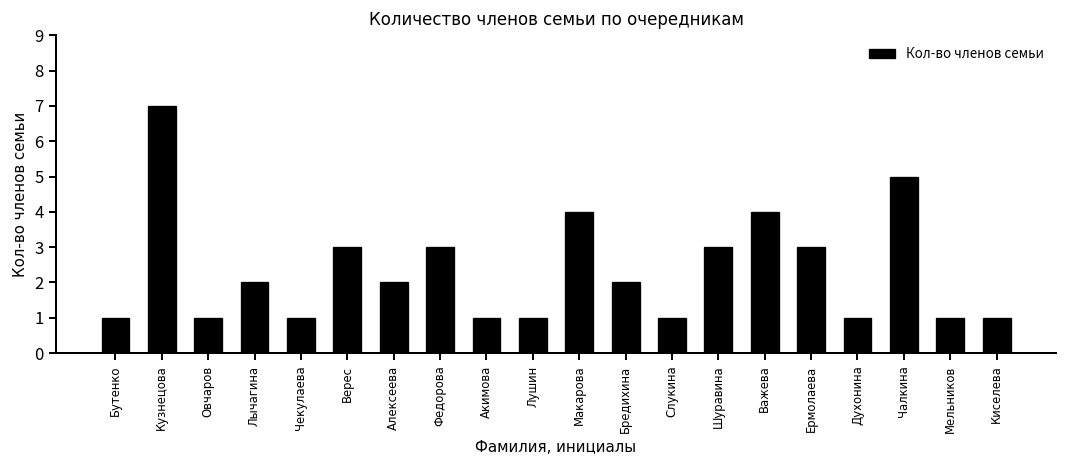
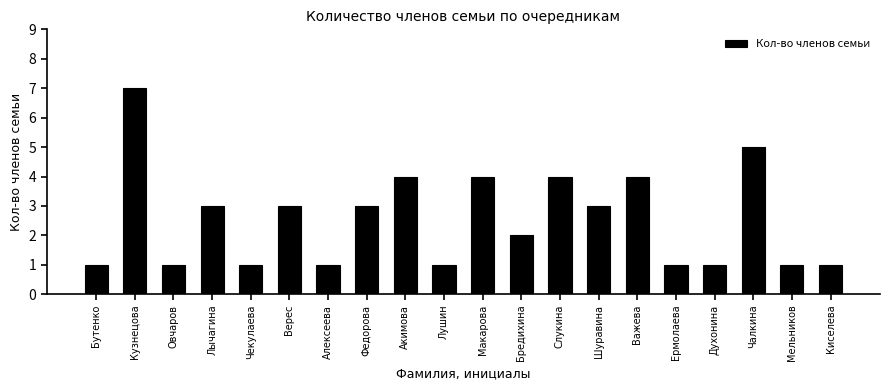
  {
    "Бутенко": 1,
    "Кузнецова": 7,
    "Овчаров": 1,
-   "Лычагина": 2,
+   "Лычагина": 3,
    "Чекулаева": 1,
    "Верес": 3,
-   "Алексеева": 2,
+   "Алексеева": 1,
    "Федорова": 3,
-   "Акимова": 1,
+   "Акимова": 4,
    "Лушин": 1,
    "Макарова": 4,
    "Бредихина": 2,
-   "Слукина": 1,
+   "Слукина": 4,
    "Шуравина": 3,
    "Важева": 4,
-   "Ермолаева": 3,
+   "Ермолаева": 1,
    "Духонина": 1,
    "Чалкина": 5,
    "Мельников": 1,
    "Киселева": 1
  }
